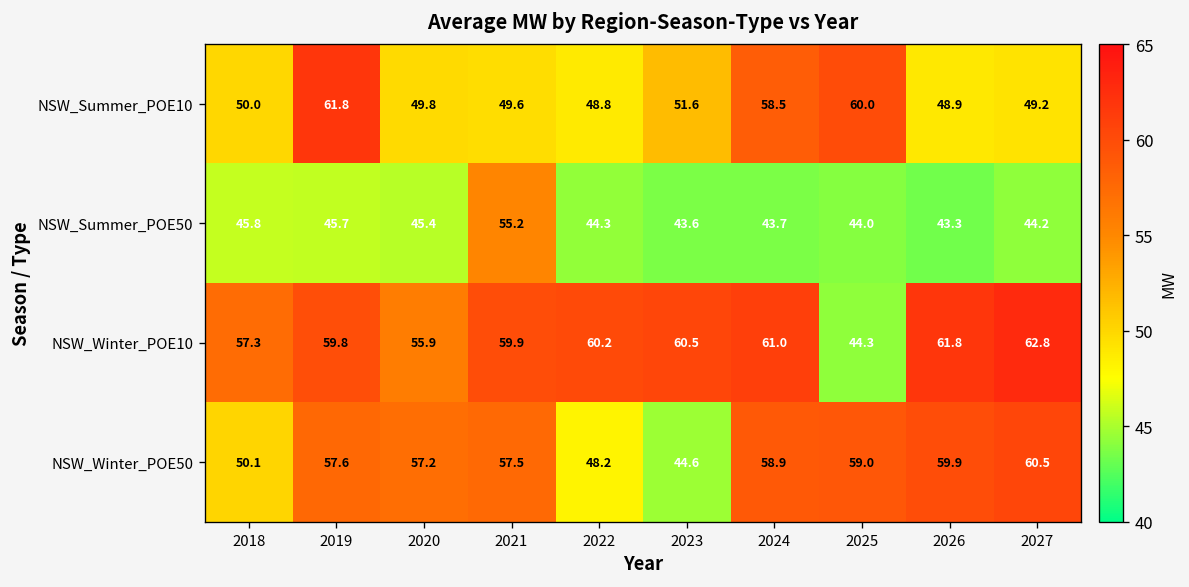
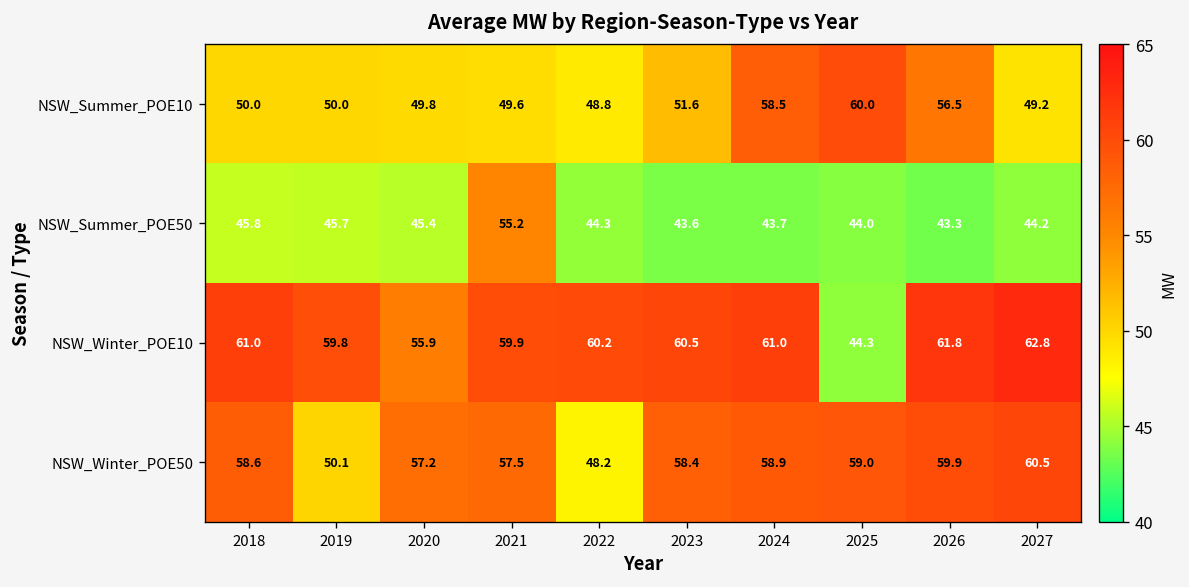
  {
    "NSW_Summer_POE10": {
      "2018": 50.0,
-     "2019": 61.8,
+     "2019": 50.0,
      "2020": 49.8,
      "2021": 49.6,
      "2022": 48.8,
      "2023": 51.6,
      "2024": 58.5,
      "2025": 60.0,
-     "2026": 48.9,
+     "2026": 56.5,
      "2027": 49.2
    },
    "NSW_Summer_POE50": {
      "2018": 45.8,
      "2019": 45.7,
      "2020": 45.4,
      "2021": 55.2,
      "2022": 44.3,
      "2023": 43.6,
      "2024": 43.7,
      "2025": 44.0,
      "2026": 43.3,
      "2027": 44.2
    },
    "NSW_Winter_POE10": {
-     "2018": 57.3,
+     "2018": 61.0,
      "2019": 59.8,
      "2020": 55.9,
      "2021": 59.9,
      "2022": 60.2,
      "2023": 60.5,
      "2024": 61.0,
      "2025": 44.3,
      "2026": 61.8,
      "2027": 62.8
    },
    "NSW_Winter_POE50": {
-     "2018": 50.1,
-     "2019": 57.6,
+     "2018": 58.6,
+     "2019": 50.1,
      "2020": 57.2,
      "2021": 57.5,
      "2022": 48.2,
-     "2023": 44.6,
+     "2023": 58.4,
      "2024": 58.9,
      "2025": 59.0,
      "2026": 59.9,
      "2027": 60.5
    }
  }
